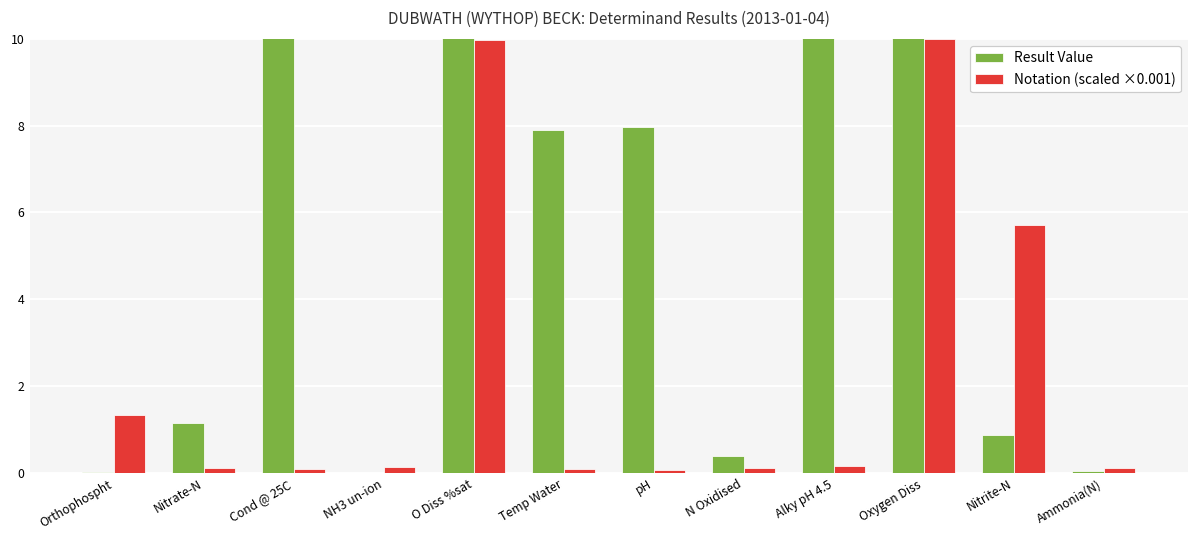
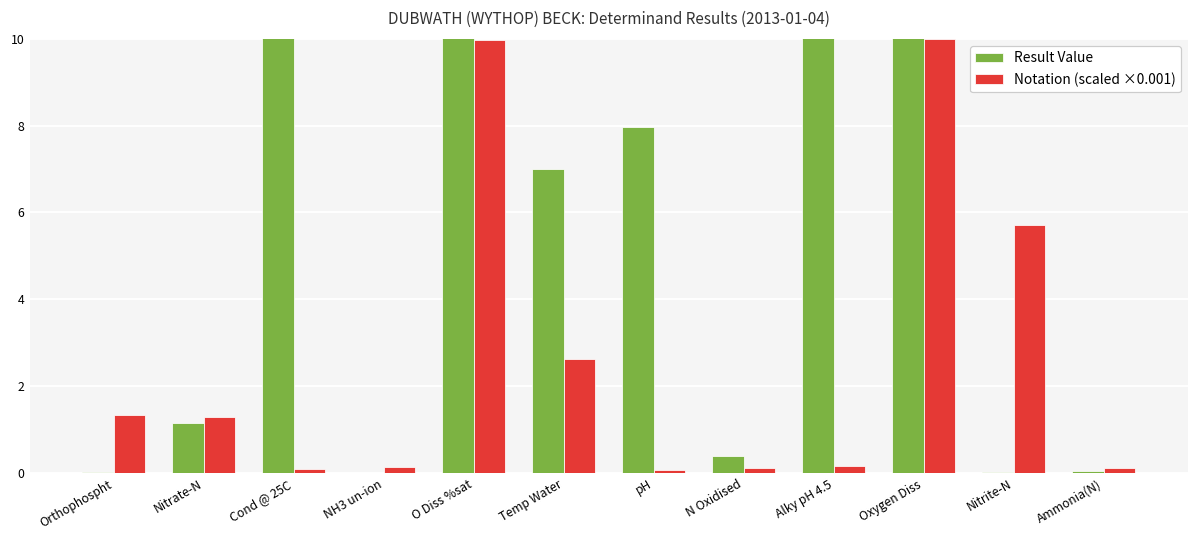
  {
    "Result Value": {
      "Nitrate-N": 1.2,
-     "Temp Water": 7.9,
+     "Temp Water": 7.0,
      "pH": 8.0,
      "N Oxidised": 0.4,
-     "Nitrite-N": 0.9
+     "Nitrite-N": 0.0
    },
    "Notation (scaled ×0.001)": {
      "Orthophospht": 1.3,
-     "Nitrate-N": 0.1,
+     "Nitrate-N": 1.3,
      "Cond @ 25C": 0.1,
      "NH3 un-ion": 0.1,
      "O Diss %sat": 10.0,
-     "Temp Water": 0.1,
+     "Temp Water": 2.6,
      "N Oxidised": 0.1,
      "Alky pH 4.5": 0.2,
      "Oxygen Diss": 10.0,
      "Nitrite-N": 5.7,
      "Ammonia(N)": 0.1
    }
  }
